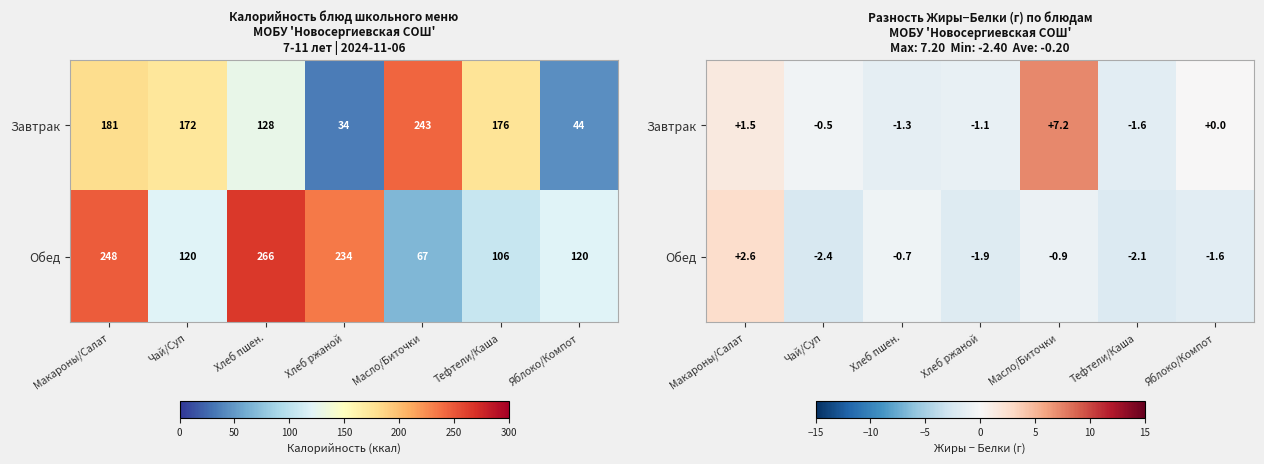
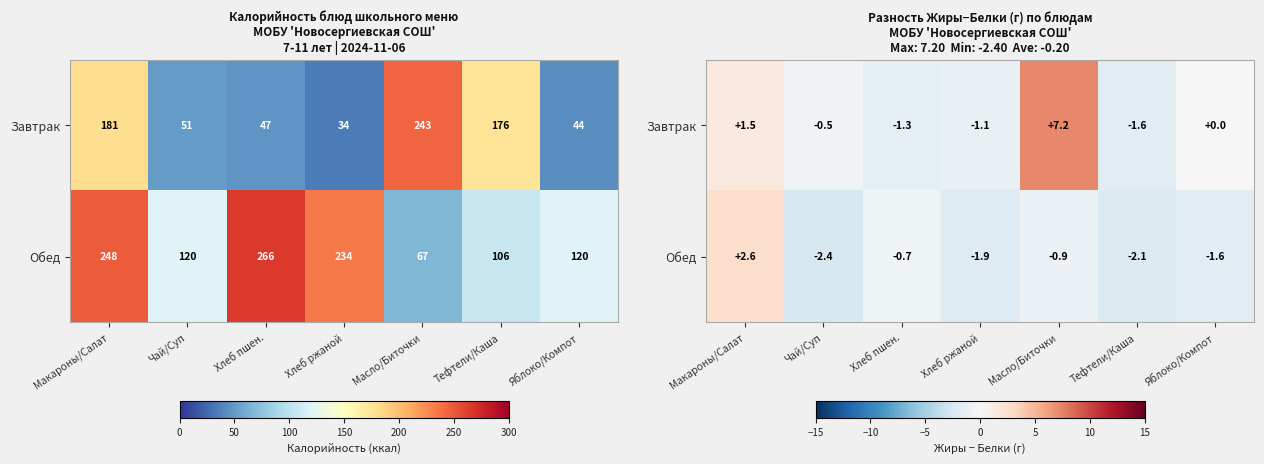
  {
    "Калорийность блюд школьного меню МОБУ 'Новосергиевская СОШ' 7-11 лет | 2024-11-06": {
      "Завтрак": {
        "Макароны/Салат": "181",
-       "Чай/Суп": "172",
-       "Хлеб пшен.": "128",
+       "Чай/Суп": "51",
+       "Хлеб пшен.": "47",
        "Хлеб ржаной": "34",
        "Масло/Биточки": "243",
        "Тефтели/Каша": "176",
        "Яблоко/Компот": "44"
      },
      "Обед": {
        "Макароны/Салат": "248",
        "Чай/Суп": "120",
        "Хлеб пшен.": "266",
        "Хлеб ржаной": "234",
        "Масло/Биточки": "67",
        "Тефтели/Каша": "106",
        "Яблоко/Компот": "120"
      }
    },
    "Разность Жиры−Белки (г) по блюдам МОБУ 'Новосергиевская СОШ' Max: 7.20 Min: -2.40 Ave: -0.20": {
      "Завтрак": {
        "Макароны/Салат": "+1.5",
        "Чай/Суп": "-0.5",
        "Хлеб пшен.": "-1.3",
        "Хлеб ржаной": "-1.1",
        "Масло/Биточки": "+7.2",
        "Тефтели/Каша": "-1.6",
        "Яблоко/Компот": "+0.0"
      },
      "Обед": {
        "Макароны/Салат": "+2.6",
        "Чай/Суп": "-2.4",
        "Хлеб пшен.": "-0.7",
        "Хлеб ржаной": "-1.9",
        "Масло/Биточки": "-0.9",
        "Тефтели/Каша": "-2.1",
        "Яблоко/Компот": "-1.6"
      }
    }
  }
